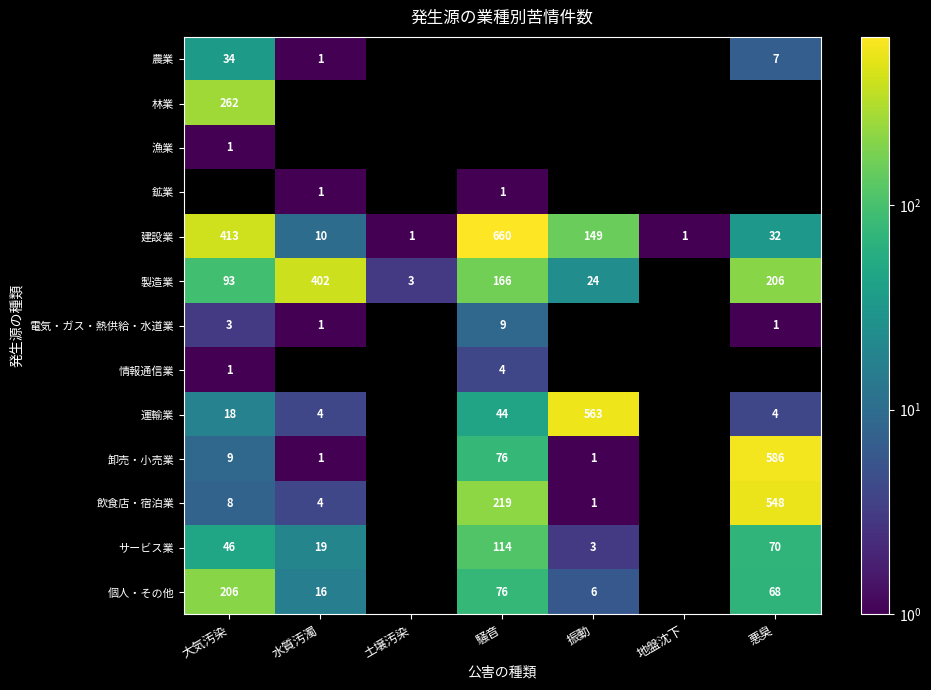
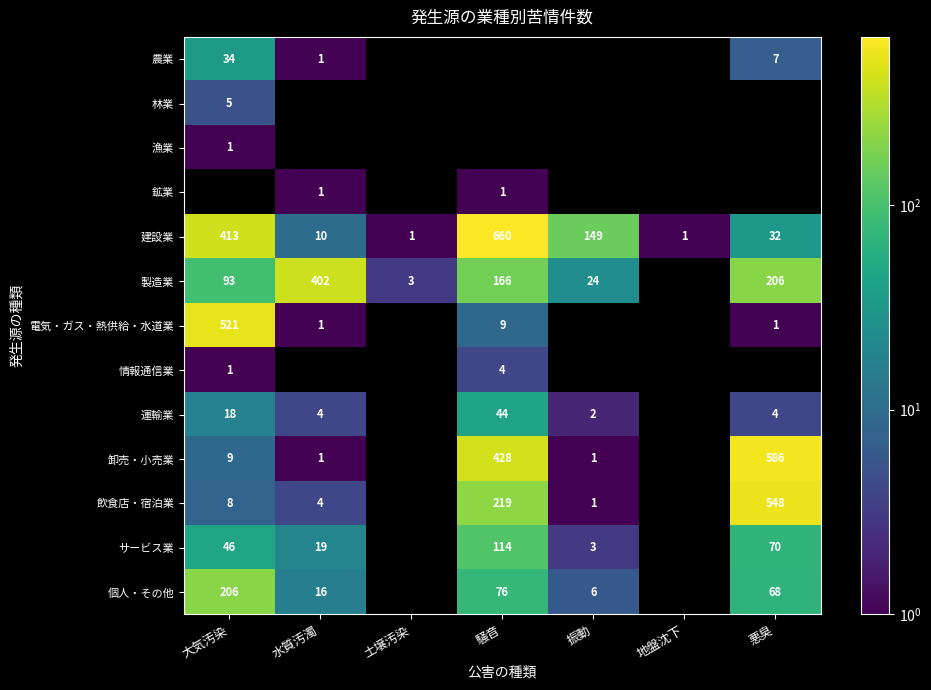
  {
    "農業": {
      "大気汚染": 34,
      "水質汚濁": 1,
      "悪臭": 7
    },
    "林業": {
-     "大気汚染": 262
+     "大気汚染": 5
    },
    "漁業": {
      "大気汚染": 1
    },
    "鉱業": {
      "水質汚濁": 1,
      "騒音": 1
    },
    "建設業": {
      "大気汚染": 413,
      "水質汚濁": 10,
      "土壌汚染": 1,
      "騒音": 660,
      "振動": 149,
      "地盤沈下": 1,
      "悪臭": 32
    },
    "製造業": {
      "大気汚染": 93,
      "水質汚濁": 402,
      "土壌汚染": 3,
      "騒音": 166,
      "振動": 24,
      "悪臭": 206
    },
    "電気・ガス・熱供給・水道業": {
-     "大気汚染": 3,
+     "大気汚染": 521,
      "水質汚濁": 1,
      "騒音": 9,
      "悪臭": 1
    },
    "情報通信業": {
      "大気汚染": 1,
      "騒音": 4
    },
    "運輸業": {
      "大気汚染": 18,
      "水質汚濁": 4,
      "騒音": 44,
-     "振動": 563,
+     "振動": 2,
      "悪臭": 4
    },
    "卸売・小売業": {
      "大気汚染": 9,
      "水質汚濁": 1,
-     "騒音": 76,
+     "騒音": 428,
      "振動": 1,
      "悪臭": 586
    },
    "飲食店・宿泊業": {
      "大気汚染": 8,
      "水質汚濁": 4,
      "騒音": 219,
      "振動": 1,
      "悪臭": 548
    },
    "サービス業": {
      "大気汚染": 46,
      "水質汚濁": 19,
      "騒音": 114,
      "振動": 3,
      "悪臭": 70
    },
    "個人・その他": {
      "大気汚染": 206,
      "水質汚濁": 16,
      "騒音": 76,
      "振動": 6,
      "悪臭": 68
    }
  }
